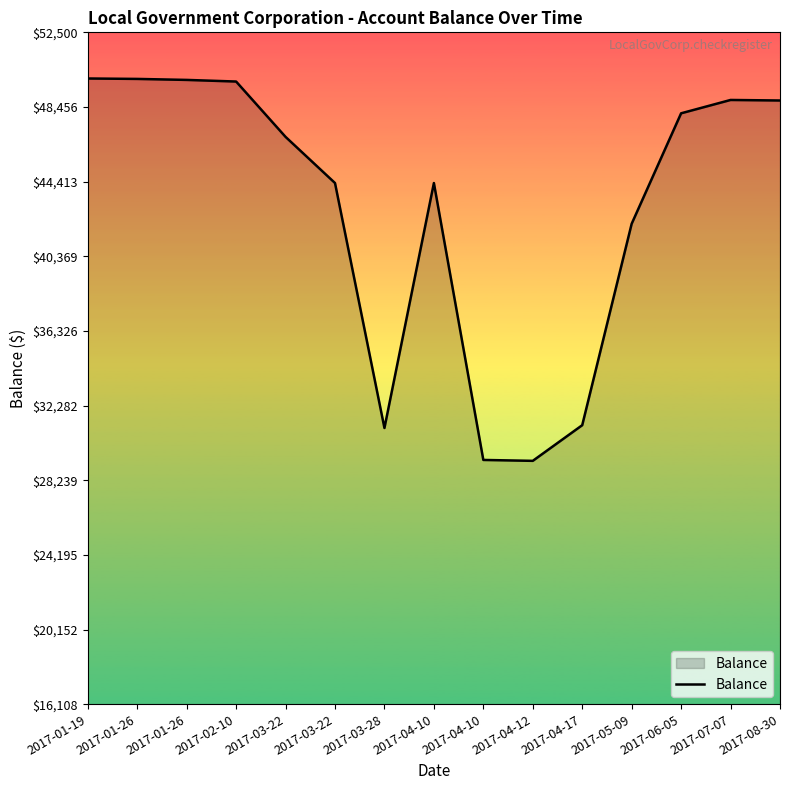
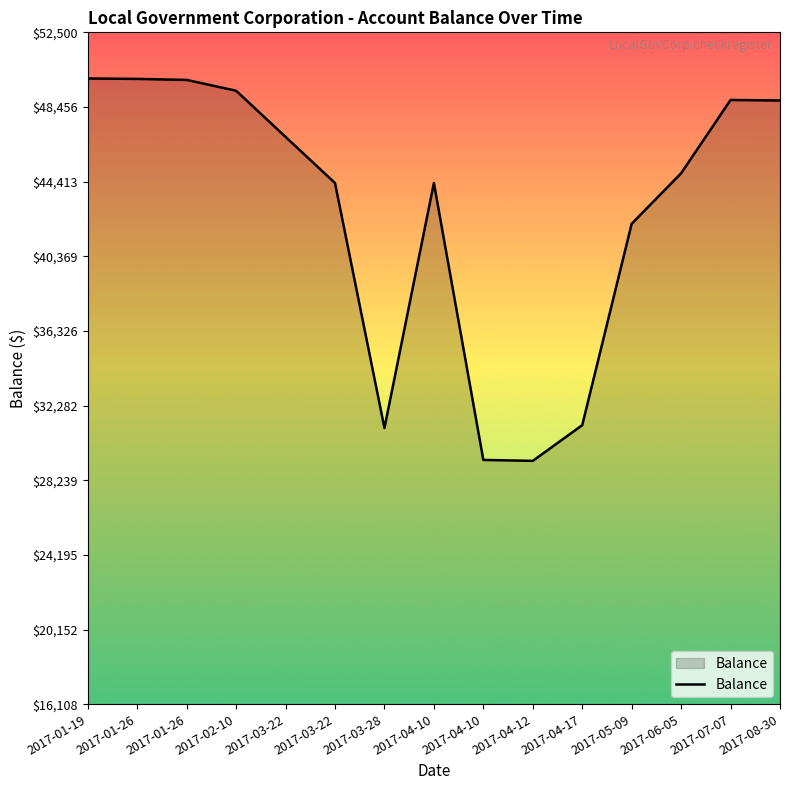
  {
    "2017-01-19": "$50,000",
-   "2017-02-10": "$49,800",
+   "2017-02-10": "$49,300",
    "2017-03-28": "$31,100",
    "2017-04-12": "$29,300",
    "2017-04-17": "$31,200",
    "2017-05-09": "$42,100",
-   "2017-06-05": "$48,100",
+   "2017-06-05": "$44,900",
    "2017-07-07": "$48,800",
    "2017-08-30": "$48,800"
  }
